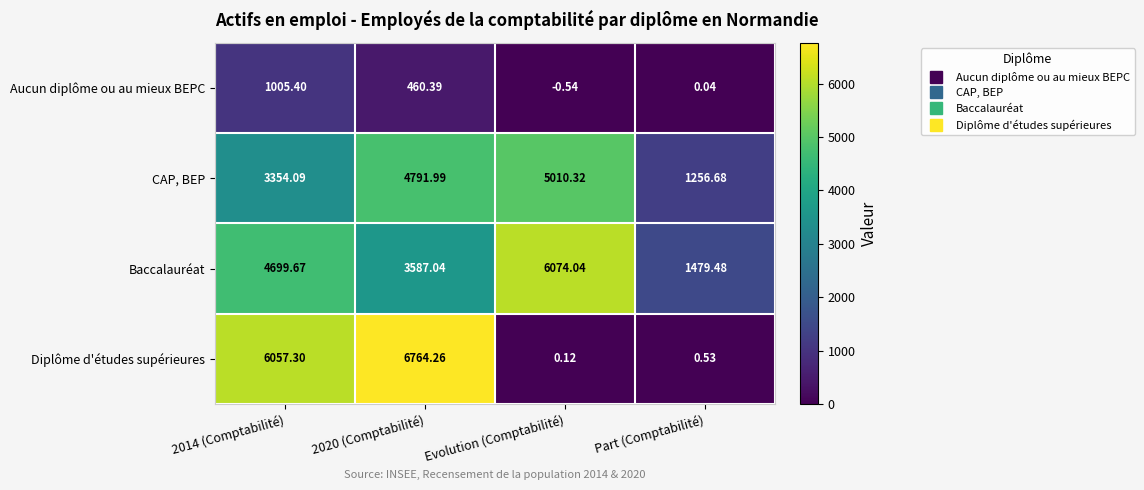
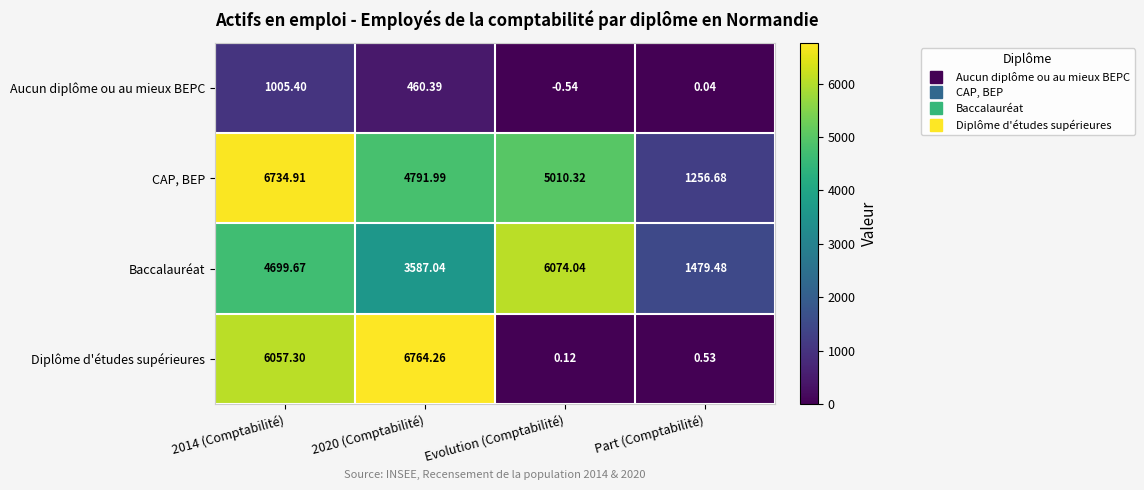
  {
    "Aucun diplôme ou au mieux BEPC": {
      "2014 (Comptabilité)": 1005.40,
      "2020 (Comptabilité)": 460.39,
      "Evolution (Comptabilité)": -0.54,
      "Part (Comptabilité)": 0.04
    },
    "CAP, BEP": {
-     "2014 (Comptabilité)": 3354.09,
+     "2014 (Comptabilité)": 6734.91,
      "2020 (Comptabilité)": 4791.99,
      "Evolution (Comptabilité)": 5010.32,
      "Part (Comptabilité)": 1256.68
    },
    "Baccalauréat": {
      "2014 (Comptabilité)": 4699.67,
      "2020 (Comptabilité)": 3587.04,
      "Evolution (Comptabilité)": 6074.04,
      "Part (Comptabilité)": 1479.48
    },
    "Diplôme d'études supérieures": {
      "2014 (Comptabilité)": 6057.30,
      "2020 (Comptabilité)": 6764.26,
      "Evolution (Comptabilité)": 0.12,
      "Part (Comptabilité)": 0.53
    }
  }
